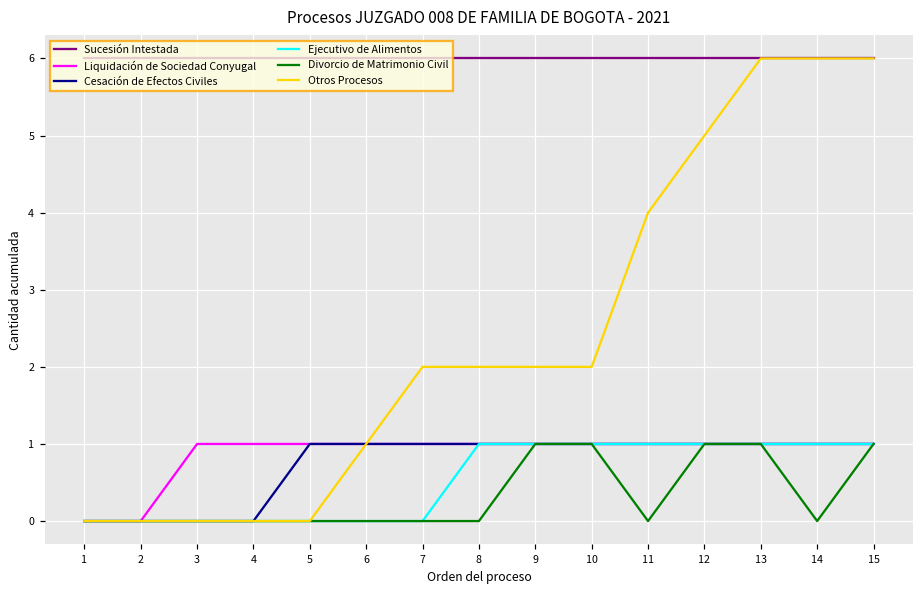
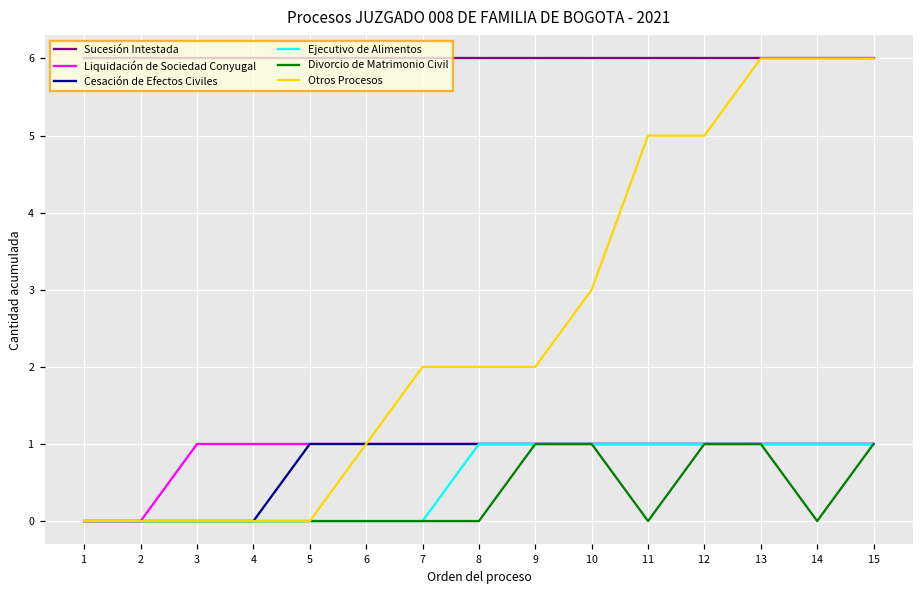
  {
    "Sucesión Intestada": {
      "8": 6,
      "9": 6,
      "10": 6,
      "11": 6,
      "12": 6
    },
    "Liquidación de Sociedad Conyugal": {
      "3": 1,
      "4": 1
    },
    "Divorcio de Matrimonio Civil": {
      "8": 0,
      "11": 0,
      "14": 0
    },
    "Otros Procesos": {
      "7": 2,
      "8": 2,
      "9": 2,
-     "10": 2,
-     "11": 4,
+     "10": 3,
+     "11": 5,
      "12": 5
    }
  }
